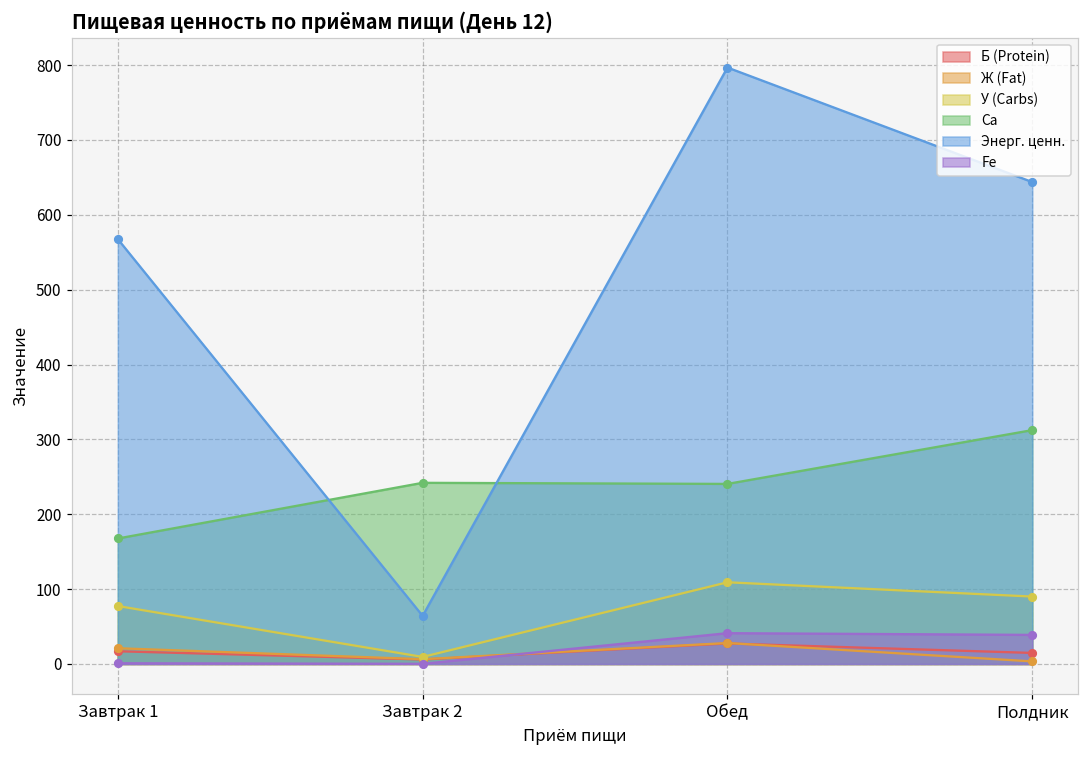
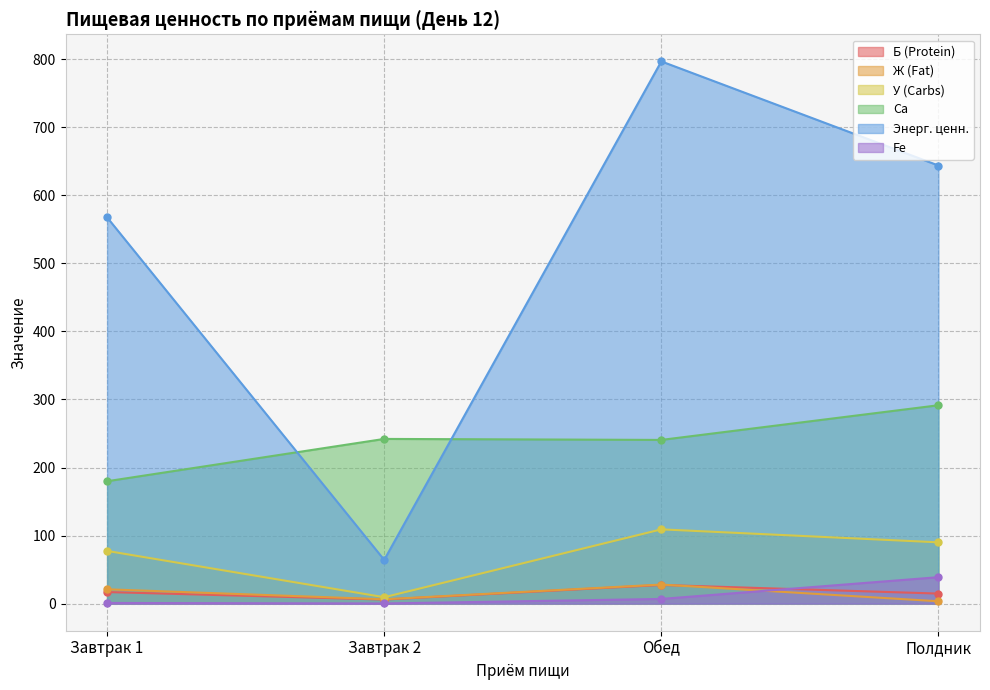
  {
    "Ca": {
-     "Завтрак 1": 170,
+     "Завтрак 1": 180,
      "Завтрак 2": 240,
      "Обед": 240,
-     "Полдник": 310
+     "Полдник": 290
    },
    "Энерг. ценн.": {
      "Завтрак 1": 570,
      "Завтрак 2": 60,
      "Обед": 800,
      "Полдник": 640
    },
    "Fe": {
      "Завтрак 1": 0,
      "Завтрак 2": 0,
-     "Обед": 40,
+     "Обед": 10,
      "Полдник": 40
    }
  }
